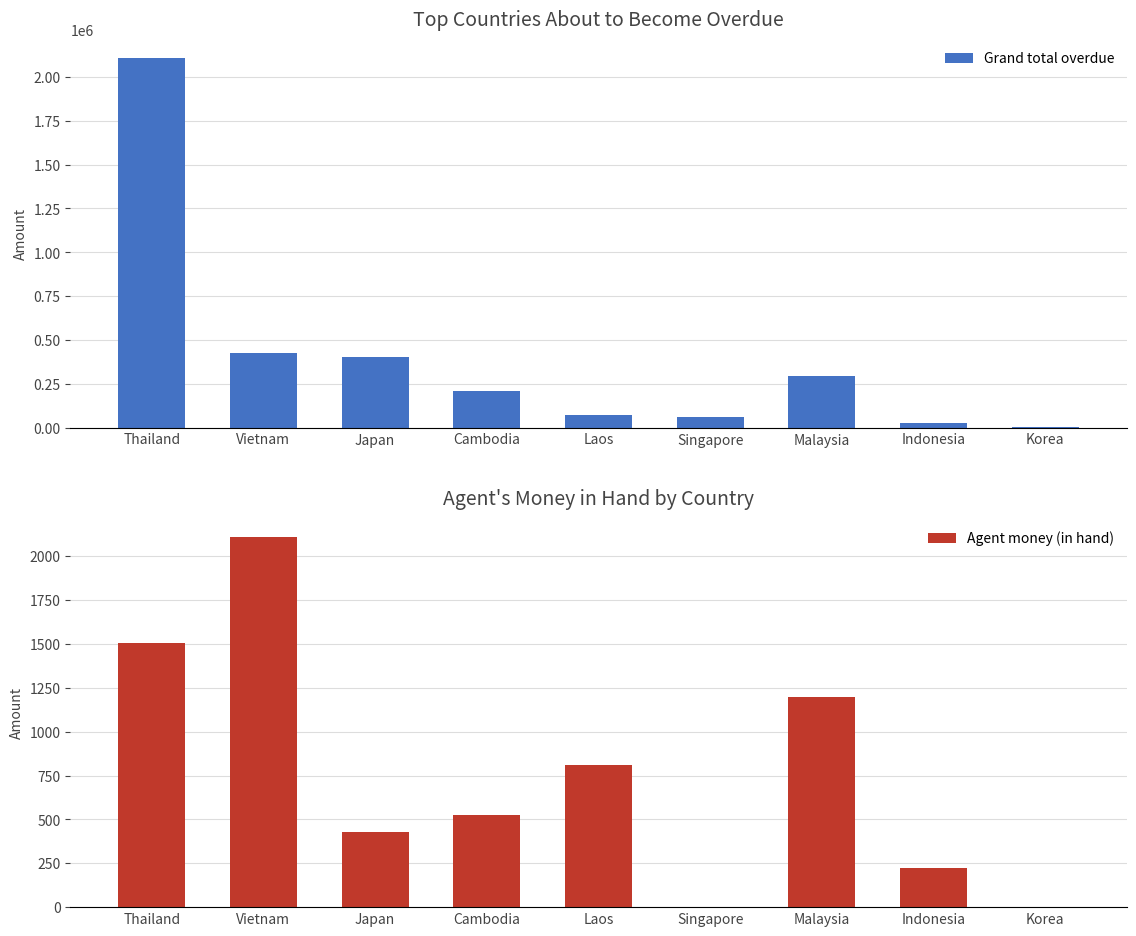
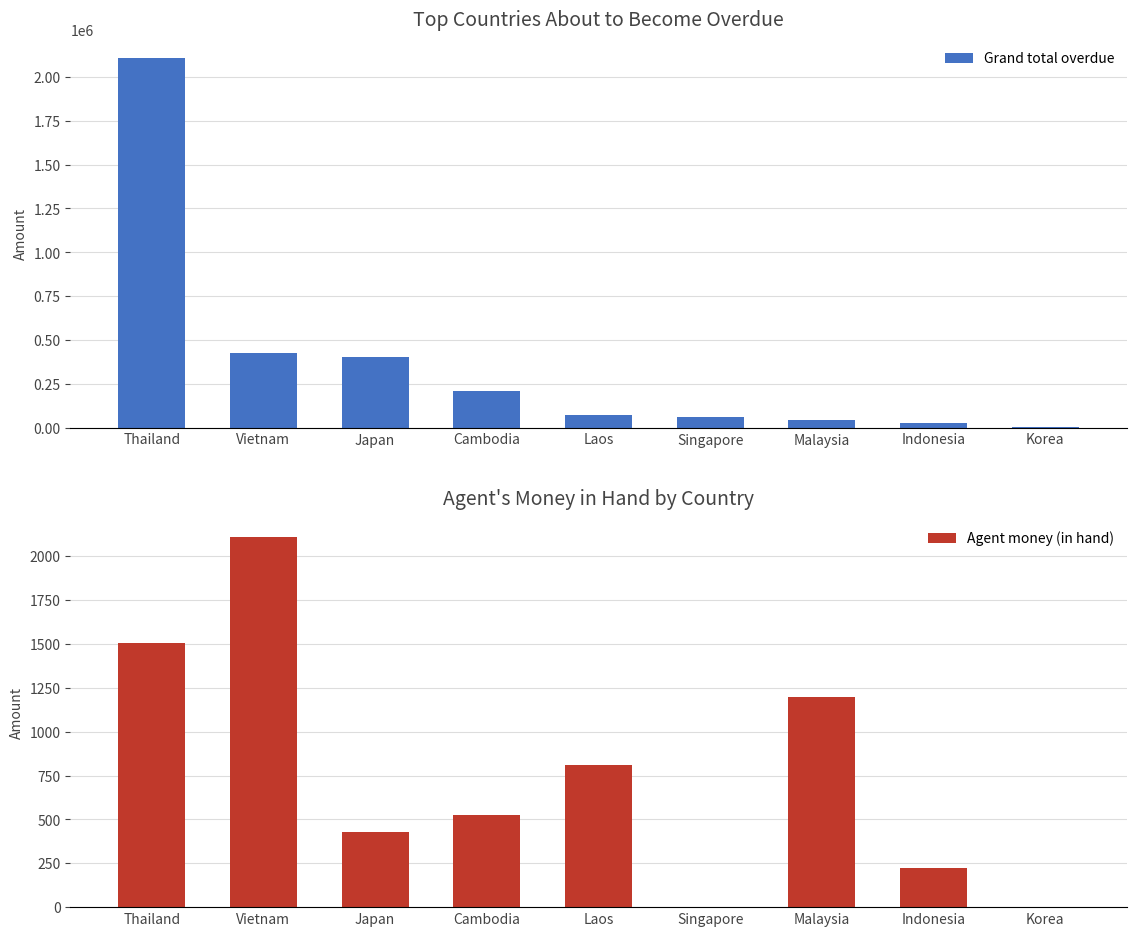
  {
    "Top Countries About to Become Overdue": {
      "Thailand": 2110000,
      "Vietnam": 430000,
      "Japan": 400000,
      "Cambodia": 210000,
      "Laos": 70000,
      "Singapore": 60000,
-     "Malaysia": 300000,
+     "Malaysia": 40000,
      "Indonesia": 30000
    },
    "Agent's Money in Hand by Country": {
      "Thailand": 1500,
      "Vietnam": 2110,
      "Japan": 430,
      "Cambodia": 530,
      "Laos": 810,
      "Singapore": 0,
      "Malaysia": 1200,
      "Indonesia": 220,
      "Korea": 0
    }
  }
